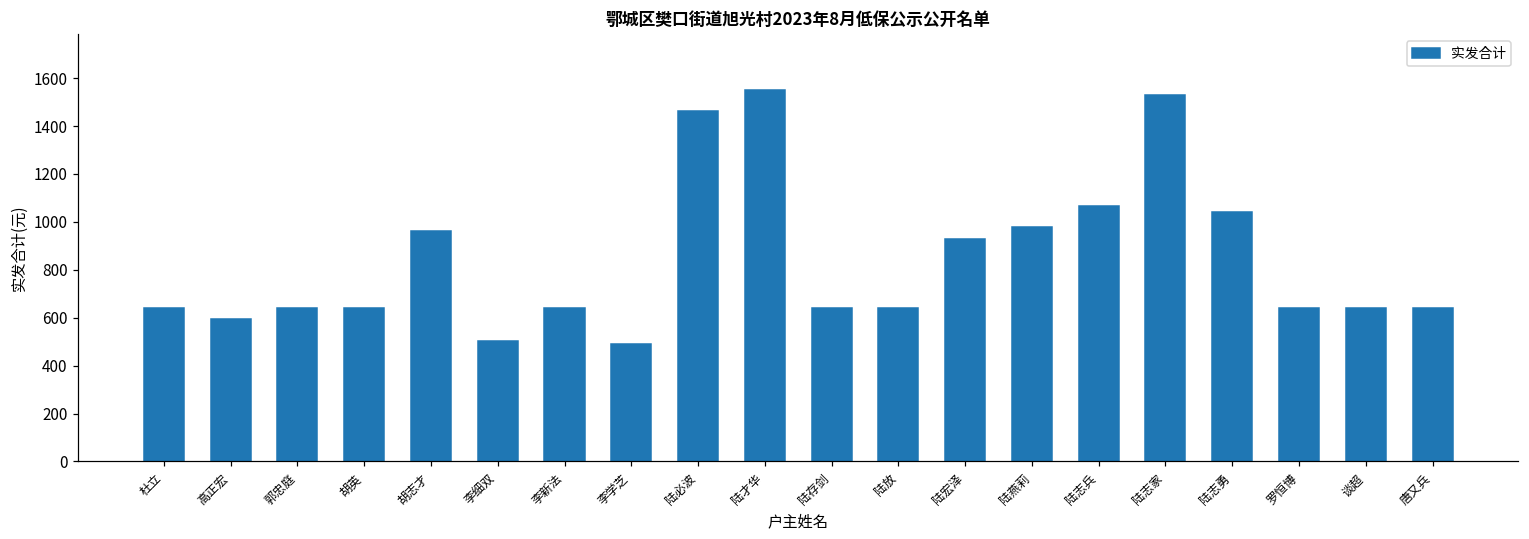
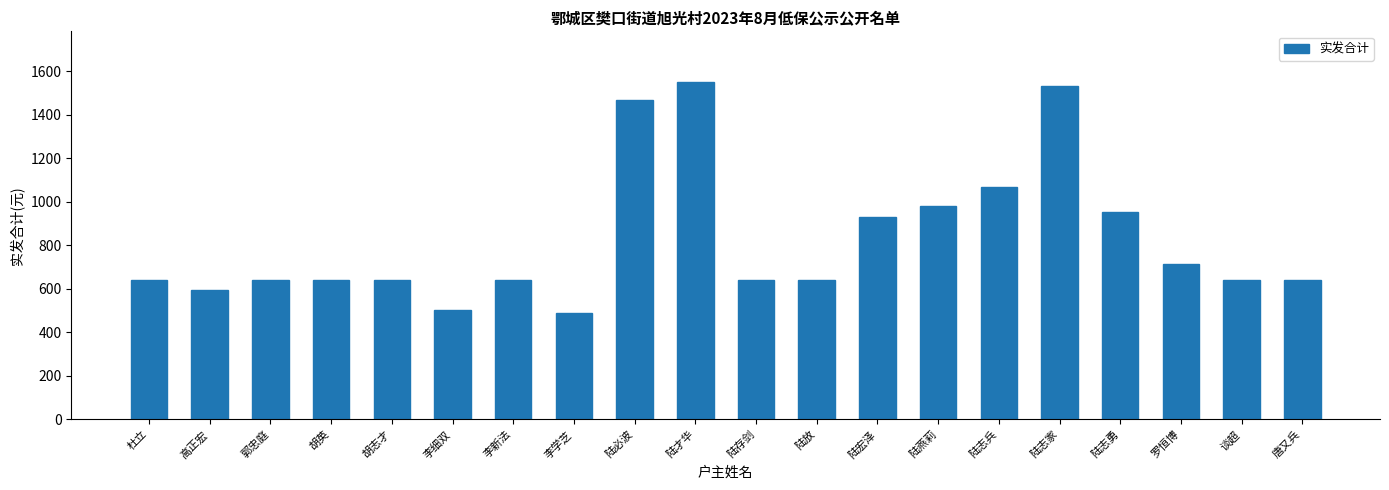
  {
    "杜立": 640,
    "高正宏": 590,
    "郭忠庭": 640,
    "胡英": 640,
-   "胡志才": 960,
+   "胡志才": 640,
    "李细双": 500,
    "李新法": 640,
    "李学芝": 490,
    "陆必波": 1470,
    "陆才华": 1550,
    "陆存剑": 640,
    "陆放": 640,
    "陆宏泽": 930,
    "陆燕莉": 980,
    "陆志兵": 1070,
    "陆志家": 1530,
-   "陆志勇": 1040,
-   "罗恒博": 640,
+   "陆志勇": 960,
+   "罗恒博": 720,
    "谈超": 640,
    "唐又兵": 640
  }
